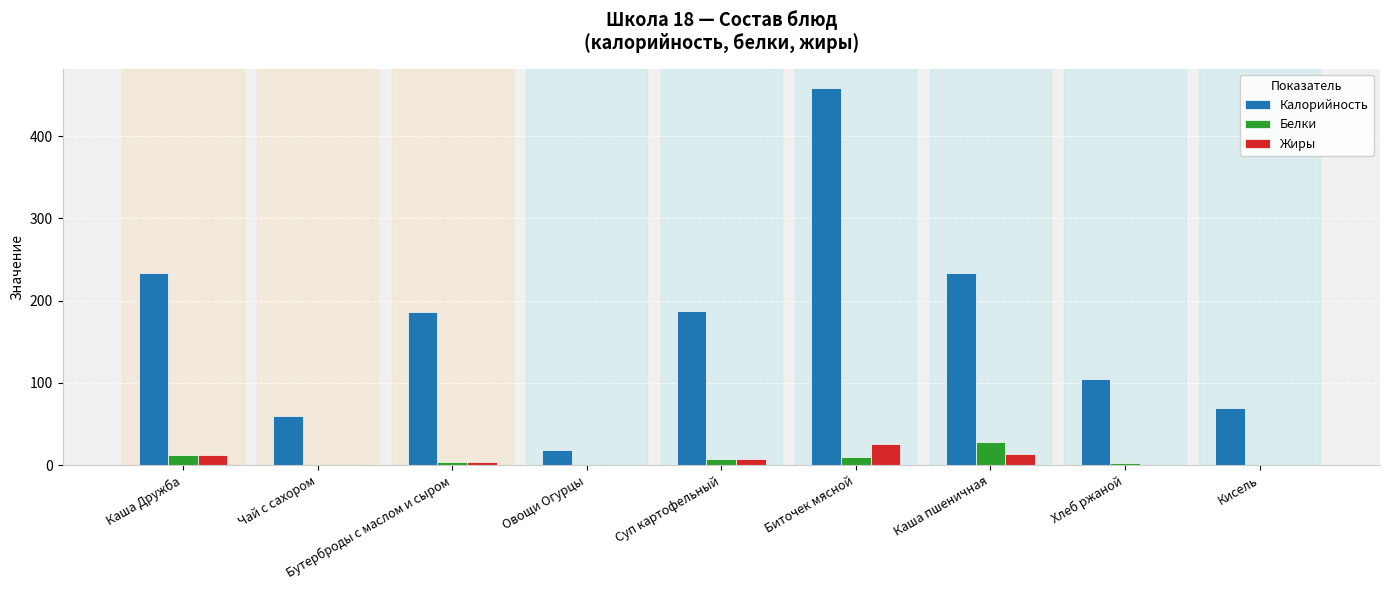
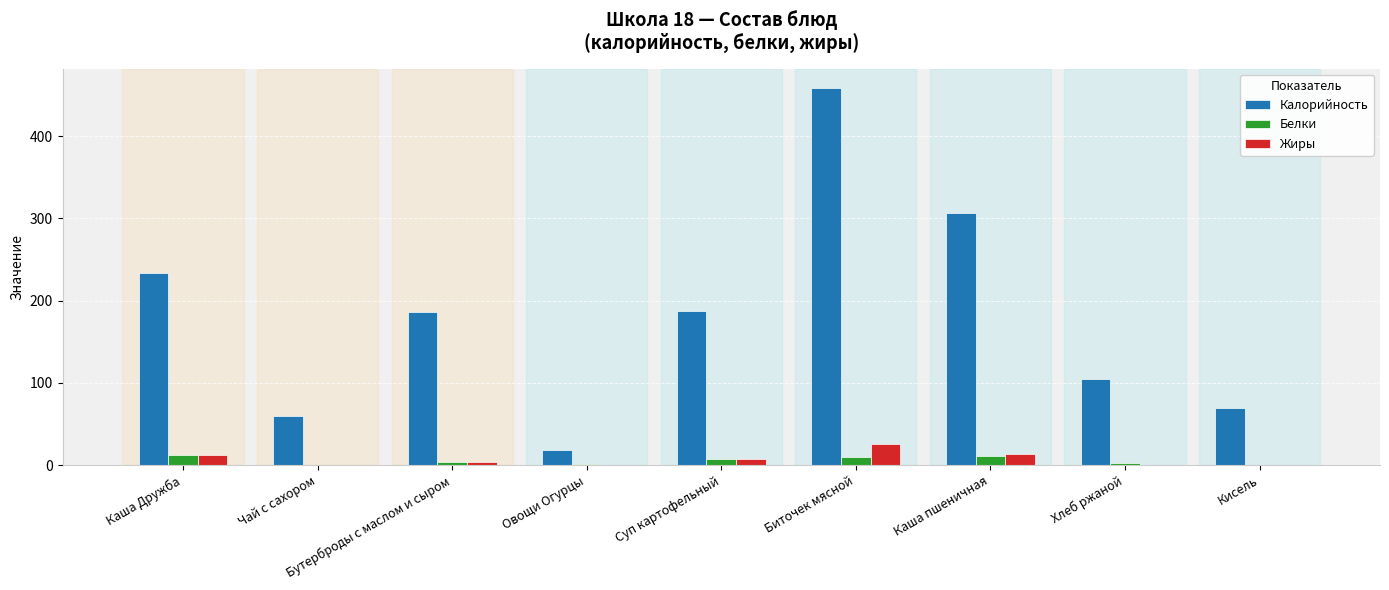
  {
    "Калорийность": {
      "Каша Дружба": 230,
      "Чай с сахором": 60,
      "Бутерброды с маслом и сыром": 190,
      "Овощи Огурцы": 20,
      "Суп картофельный": 190,
      "Биточек мясной": 460,
-     "Каша пшеничная": 230,
+     "Каша пшеничная": 310,
      "Хлеб ржаной": 110,
      "Кисель": 70
    },
    "Белки": {
      "Каша Дружба": 10,
      "Чай с сахором": 0,
      "Бутерброды с маслом и сыром": 0,
      "Суп картофельный": 10,
      "Биточек мясной": 10,
-     "Каша пшеничная": 30,
+     "Каша пшеничная": 10,
      "Кисель": 0
    },
    "Жиры": {
      "Каша Дружба": 10,
      "Чай с сахором": 0,
      "Бутерброды с маслом и сыром": 0,
      "Овощи Огурцы": 0,
      "Суп картофельный": 10,
      "Биточек мясной": 30,
      "Каша пшеничная": 10,
      "Хлеб ржаной": 0,
      "Кисель": 0
    }
  }
